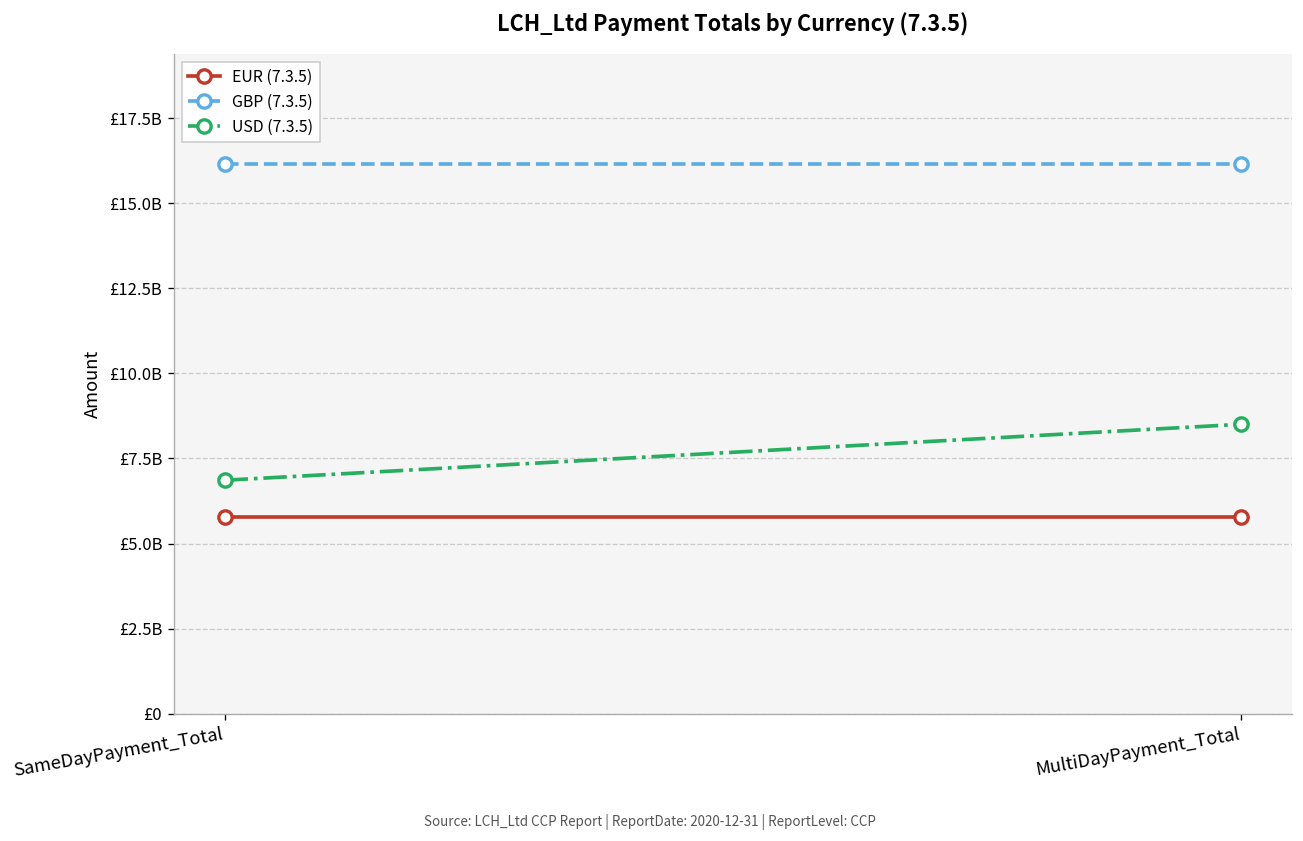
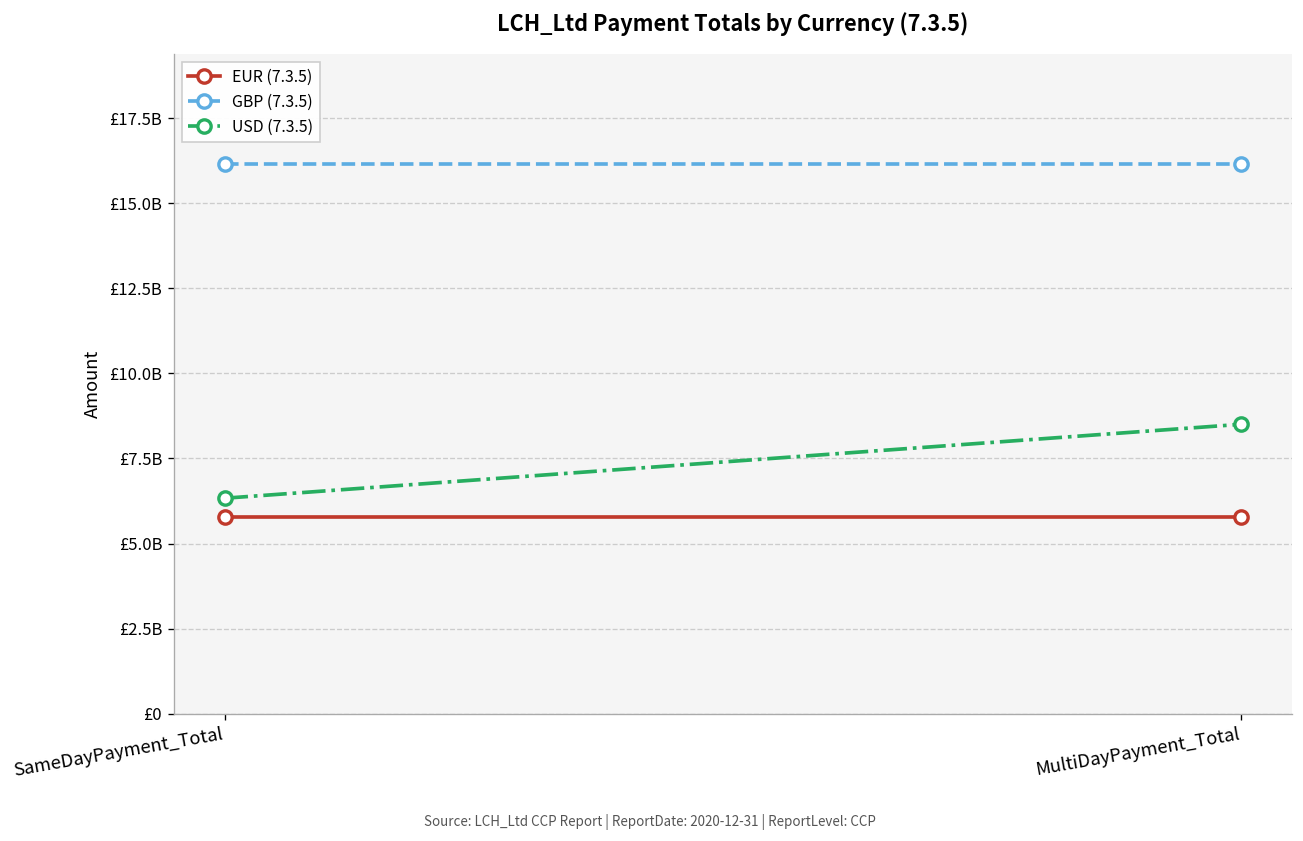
  {
    "EUR (7.3.5)": {
      "SameDayPayment_Total": "£5800000000",
      "MultiDayPayment_Total": "£5800000000"
    },
    "GBP (7.3.5)": {
      "SameDayPayment_Total": "£16200000000",
      "MultiDayPayment_Total": "£16200000000"
    },
    "USD (7.3.5)": {
-     "SameDayPayment_Total": "£6900000000",
+     "SameDayPayment_Total": "£6300000000",
      "MultiDayPayment_Total": "£8500000000"
    }
  }
